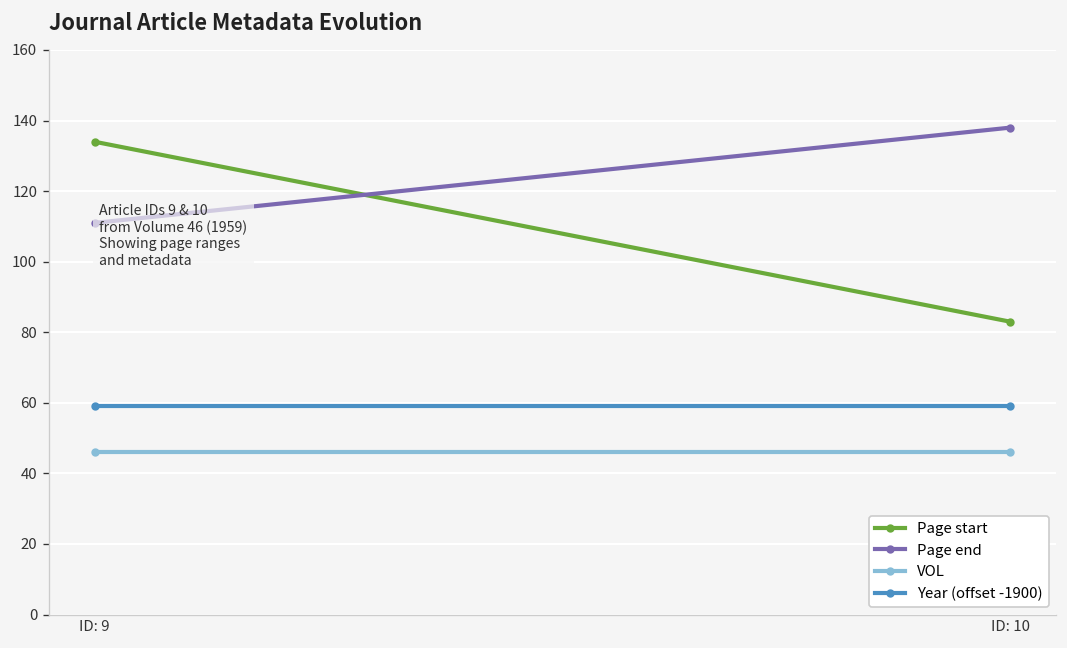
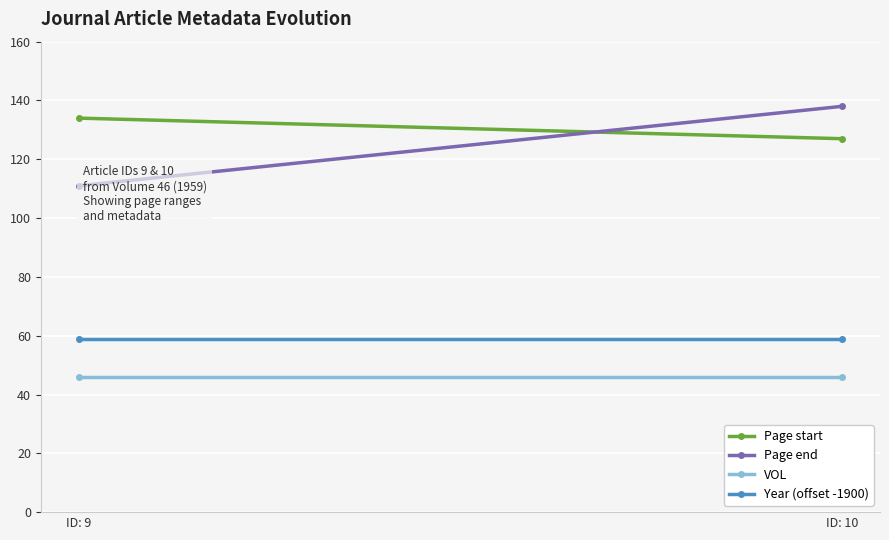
  {
    "Page start": {
      "ID: 9": 134,
-     "ID: 10": 83
+     "ID: 10": 127
    },
    "Page end": {
      "ID: 10": 138
    },
    "VOL": {
      "ID: 9": 46,
      "ID: 10": 46
    },
    "Year (offset -1900)": {
      "ID: 9": 59,
      "ID: 10": 59
    }
  }
